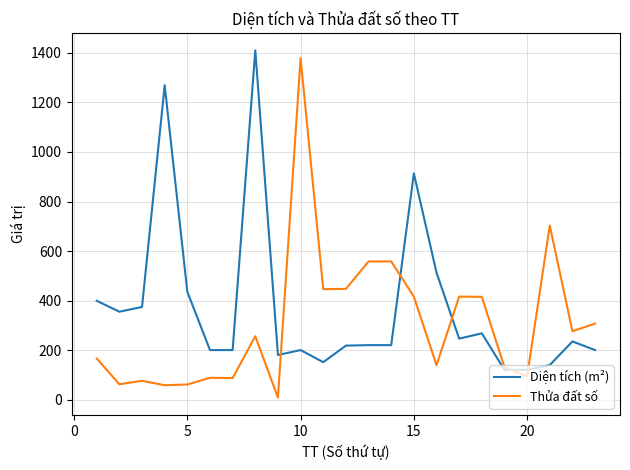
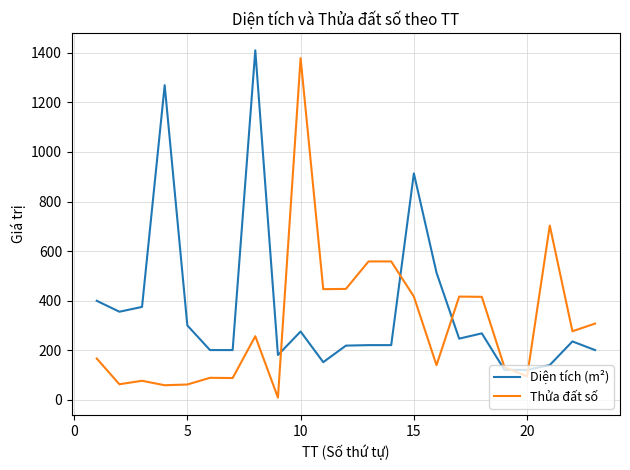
  {
    "Diện tích (m²)": {
-     "5": 440,
-     "10": 200,
+     "5": 300,
+     "10": 280,
      "15": 910
    },
    "Thửa đất số": {
      "5": 60,
      "10": 1380,
      "15": 420
    }
  }
